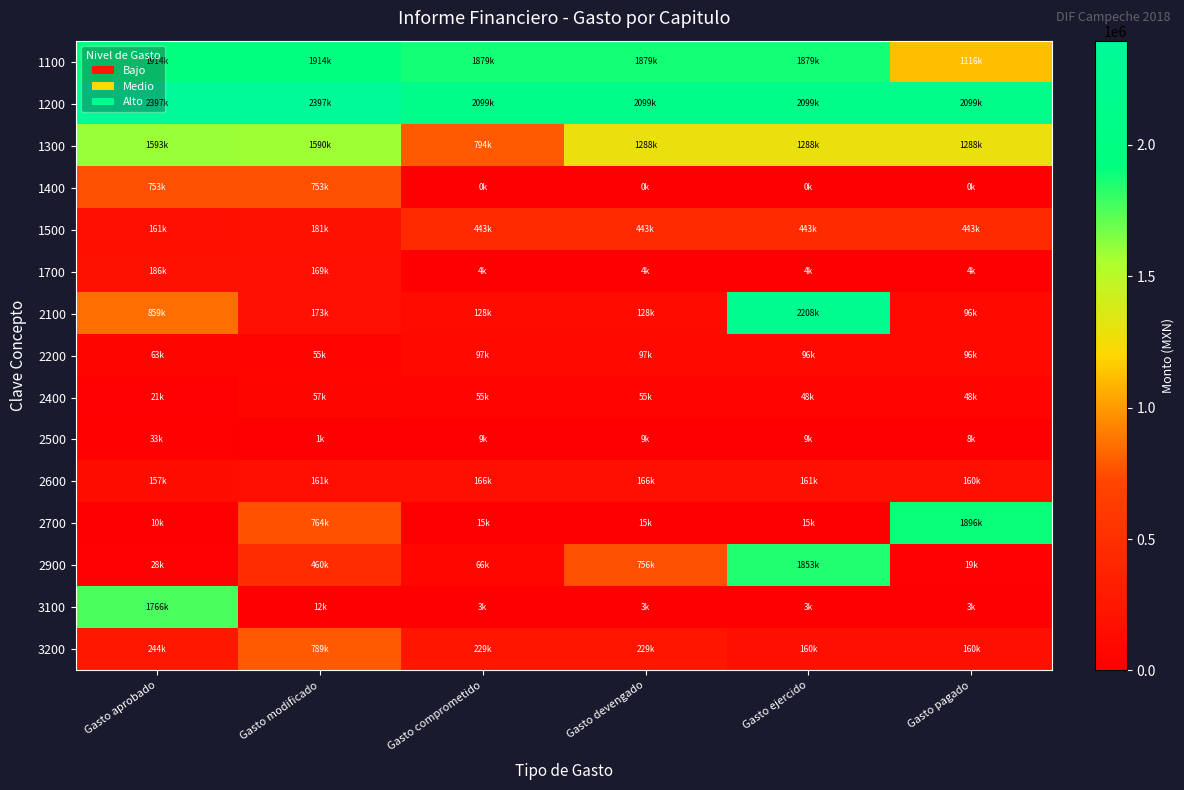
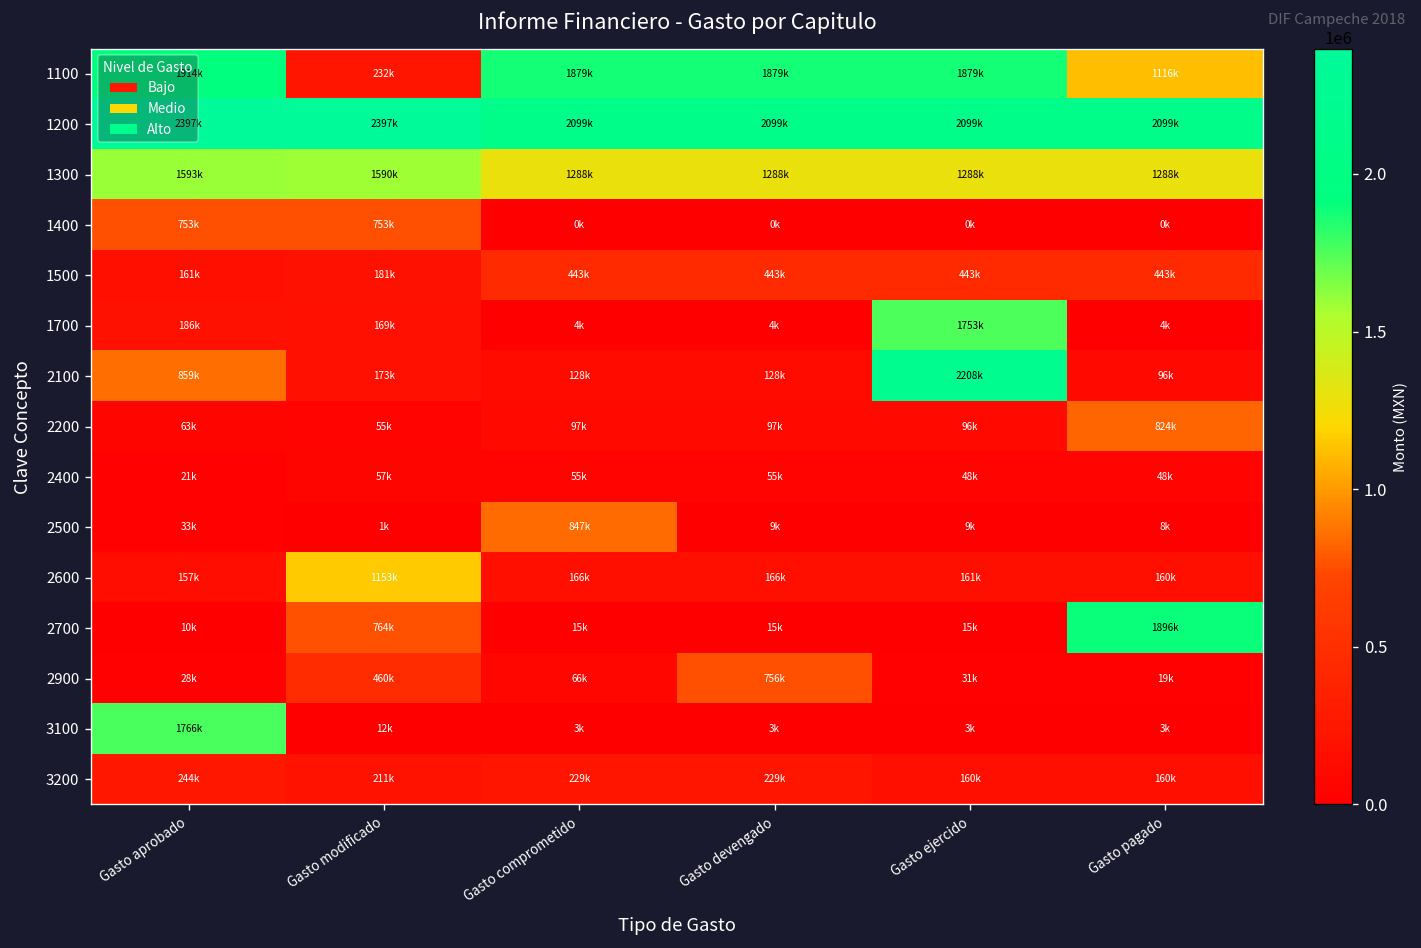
  {
    "1100": {
-     "Gasto modificado": "1914k",
+     "Gasto modificado": "232k",
      "Gasto comprometido": "1879k",
      "Gasto devengado": "1879k",
      "Gasto ejercido": "1879k",
      "Gasto pagado": "1116k"
    },
    "1200": {
      "Gasto modificado": "2397k",
      "Gasto comprometido": "2099k",
      "Gasto devengado": "2099k",
      "Gasto ejercido": "2099k",
      "Gasto pagado": "2099k"
    },
    "1300": {
      "Gasto aprobado": "1593k",
      "Gasto modificado": "1590k",
-     "Gasto comprometido": "794k",
+     "Gasto comprometido": "1288k",
      "Gasto devengado": "1288k",
      "Gasto ejercido": "1288k",
      "Gasto pagado": "1288k"
    },
    "1400": {
      "Gasto aprobado": "753k",
      "Gasto modificado": "753k",
      "Gasto comprometido": "0k",
      "Gasto devengado": "0k",
      "Gasto ejercido": "0k",
      "Gasto pagado": "0k"
    },
    "1500": {
      "Gasto aprobado": "161k",
      "Gasto modificado": "181k",
      "Gasto comprometido": "443k",
      "Gasto devengado": "443k",
      "Gasto ejercido": "443k",
      "Gasto pagado": "443k"
    },
    "1700": {
      "Gasto aprobado": "186k",
      "Gasto modificado": "169k",
      "Gasto comprometido": "4k",
      "Gasto devengado": "4k",
-     "Gasto ejercido": "4k",
+     "Gasto ejercido": "1753k",
      "Gasto pagado": "4k"
    },
    "2100": {
      "Gasto aprobado": "859k",
      "Gasto modificado": "173k",
      "Gasto comprometido": "128k",
      "Gasto devengado": "128k",
      "Gasto ejercido": "2208k",
      "Gasto pagado": "96k"
    },
    "2200": {
      "Gasto aprobado": "63k",
      "Gasto modificado": "55k",
      "Gasto comprometido": "97k",
      "Gasto devengado": "97k",
      "Gasto ejercido": "96k",
-     "Gasto pagado": "96k"
+     "Gasto pagado": "824k"
    },
    "2400": {
      "Gasto aprobado": "21k",
      "Gasto modificado": "57k",
      "Gasto comprometido": "55k",
      "Gasto devengado": "55k",
      "Gasto ejercido": "48k",
      "Gasto pagado": "48k"
    },
    "2500": {
      "Gasto aprobado": "33k",
      "Gasto modificado": "1k",
-     "Gasto comprometido": "9k",
+     "Gasto comprometido": "847k",
      "Gasto devengado": "9k",
      "Gasto ejercido": "9k",
      "Gasto pagado": "8k"
    },
    "2600": {
      "Gasto aprobado": "157k",
-     "Gasto modificado": "161k",
+     "Gasto modificado": "1153k",
      "Gasto comprometido": "166k",
      "Gasto devengado": "166k",
      "Gasto ejercido": "161k",
      "Gasto pagado": "160k"
    },
    "2700": {
      "Gasto aprobado": "10k",
      "Gasto modificado": "764k",
      "Gasto comprometido": "15k",
      "Gasto devengado": "15k",
      "Gasto ejercido": "15k",
      "Gasto pagado": "1896k"
    },
    "2900": {
      "Gasto aprobado": "28k",
      "Gasto modificado": "460k",
      "Gasto comprometido": "66k",
      "Gasto devengado": "756k",
-     "Gasto ejercido": "1853k",
+     "Gasto ejercido": "31k",
      "Gasto pagado": "19k"
    },
    "3100": {
      "Gasto aprobado": "1766k",
      "Gasto modificado": "12k",
      "Gasto comprometido": "3k",
      "Gasto devengado": "3k",
      "Gasto ejercido": "3k",
      "Gasto pagado": "3k"
    },
    "3200": {
      "Gasto aprobado": "244k",
-     "Gasto modificado": "789k",
+     "Gasto modificado": "211k",
      "Gasto comprometido": "229k",
      "Gasto devengado": "229k",
      "Gasto ejercido": "160k",
      "Gasto pagado": "160k"
    }
  }
